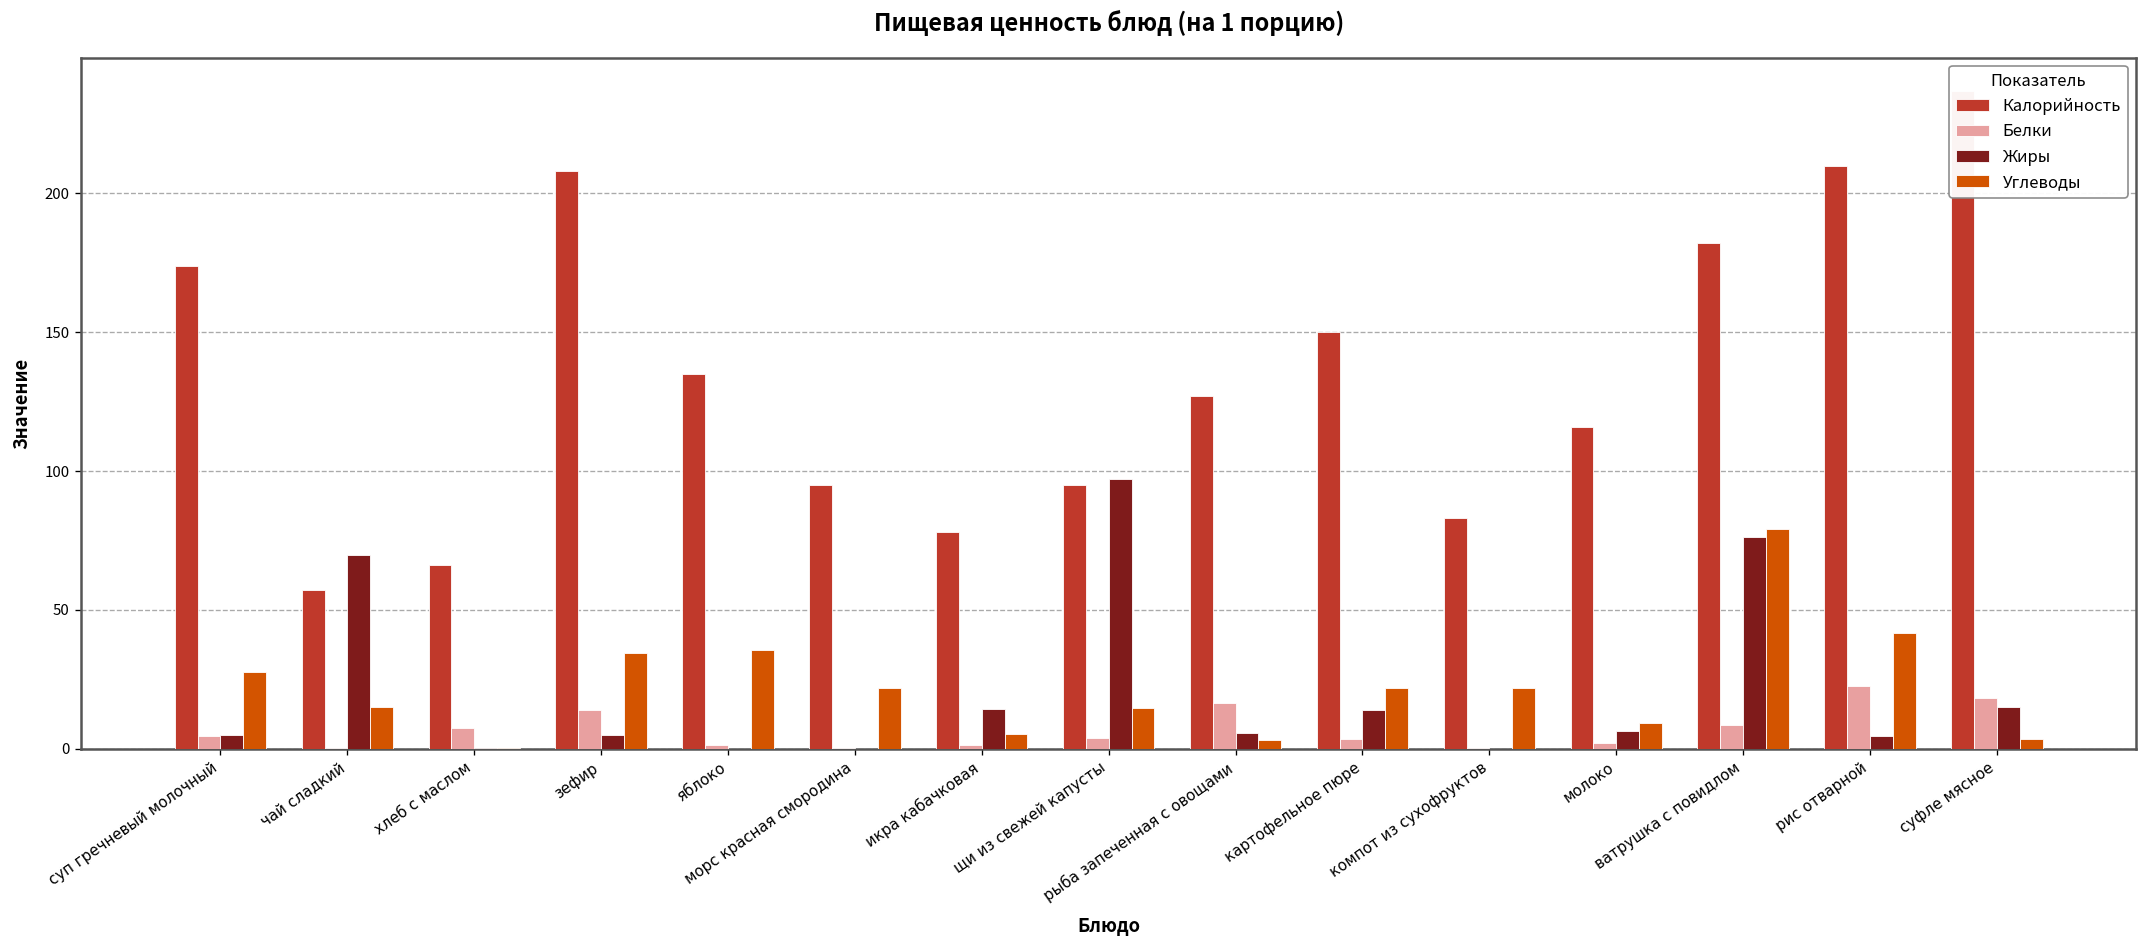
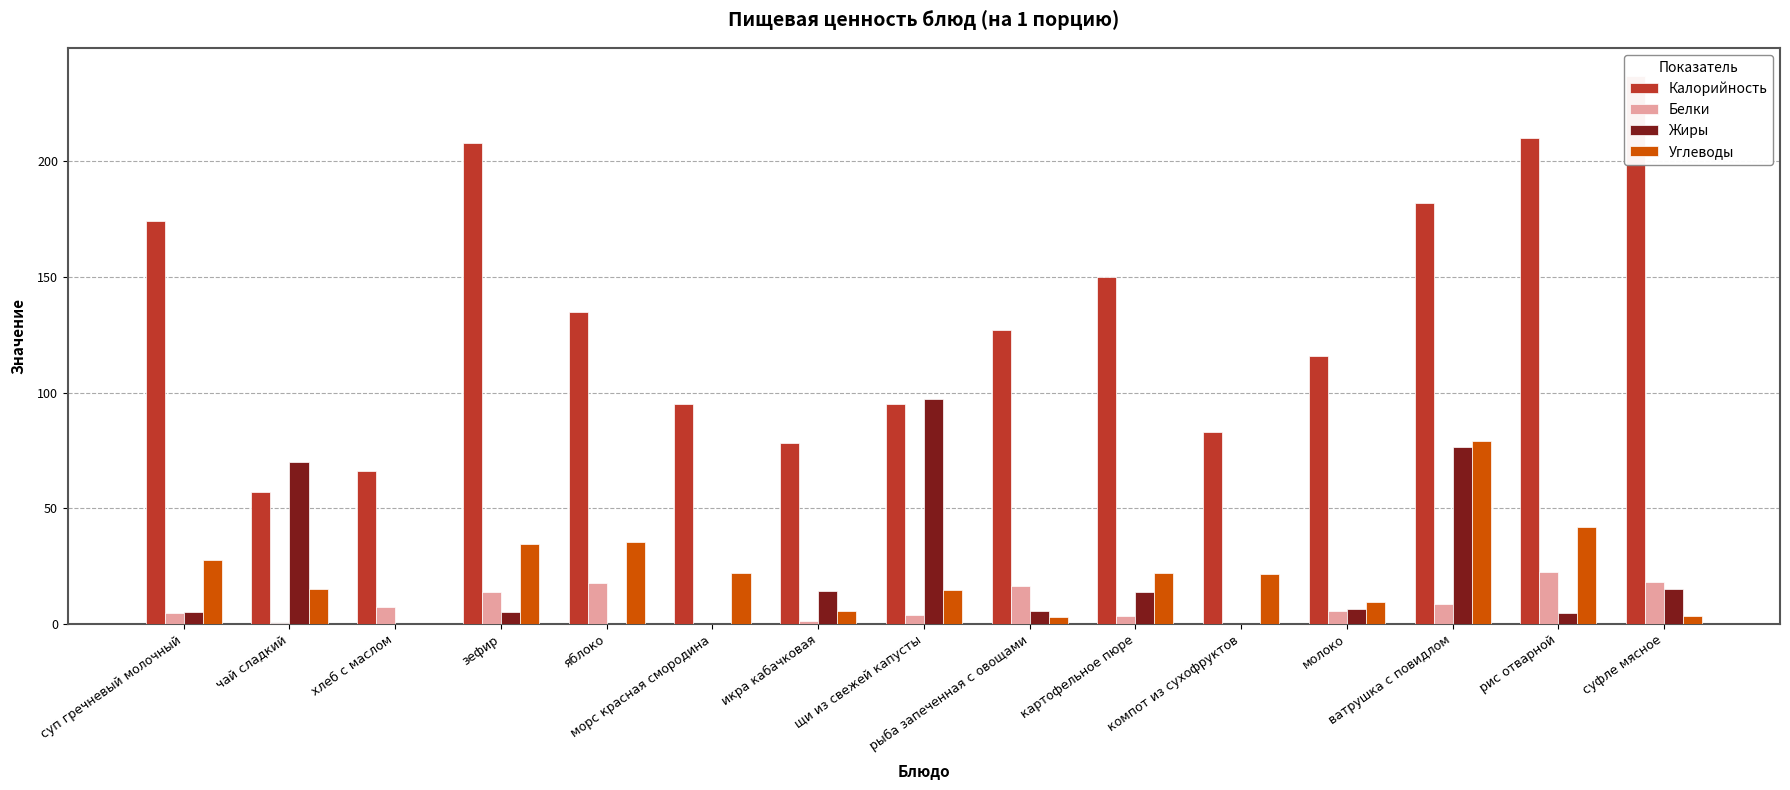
  {
    "Белки": {
      "суп гречневый молочный": 5,
      "хлеб с маслом": 7,
      "зефир": 14,
-     "яблоко": 1,
+     "яблоко": 18,
      "икра кабачковая": 1,
      "щи из свежей капусты": 4,
      "рыба запеченная с овощами": 16,
      "картофельное пюре": 3,
-     "молоко": 2,
+     "молоко": 6,
      "ватрушка с повидлом": 8,
      "рис отварной": 22,
      "суфле мясное": 18
    },
    "Жиры": {
      "суп гречневый молочный": 5,
      "чай сладкий": 70,
      "зефир": 5,
      "яблоко": 0,
      "морс красная смородина": 0,
      "икра кабачковая": 14,
      "щи из свежей капусты": 97,
      "рыба запеченная с овощами": 6,
      "картофельное пюре": 14,
      "компот из сухофруктов": 0,
      "молоко": 6,
      "ватрушка с повидлом": 76,
      "рис отварной": 5,
      "суфле мясное": 15
    }
  }
